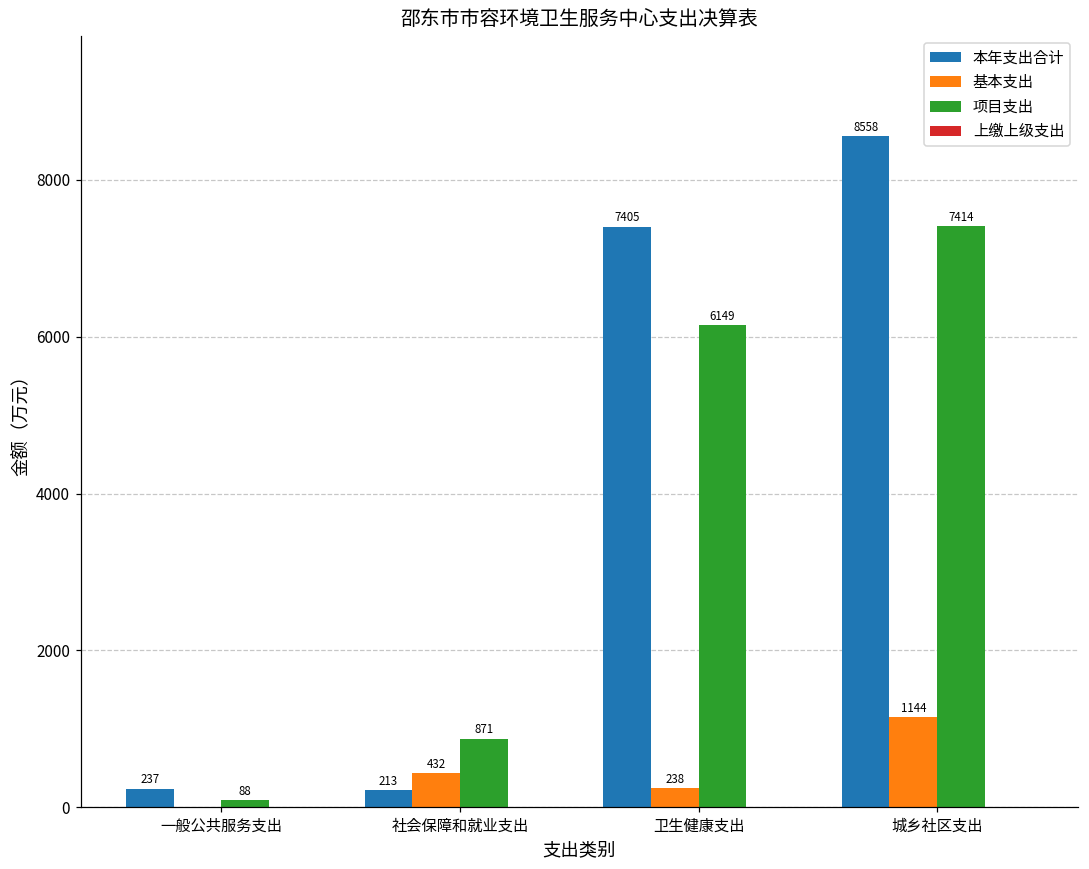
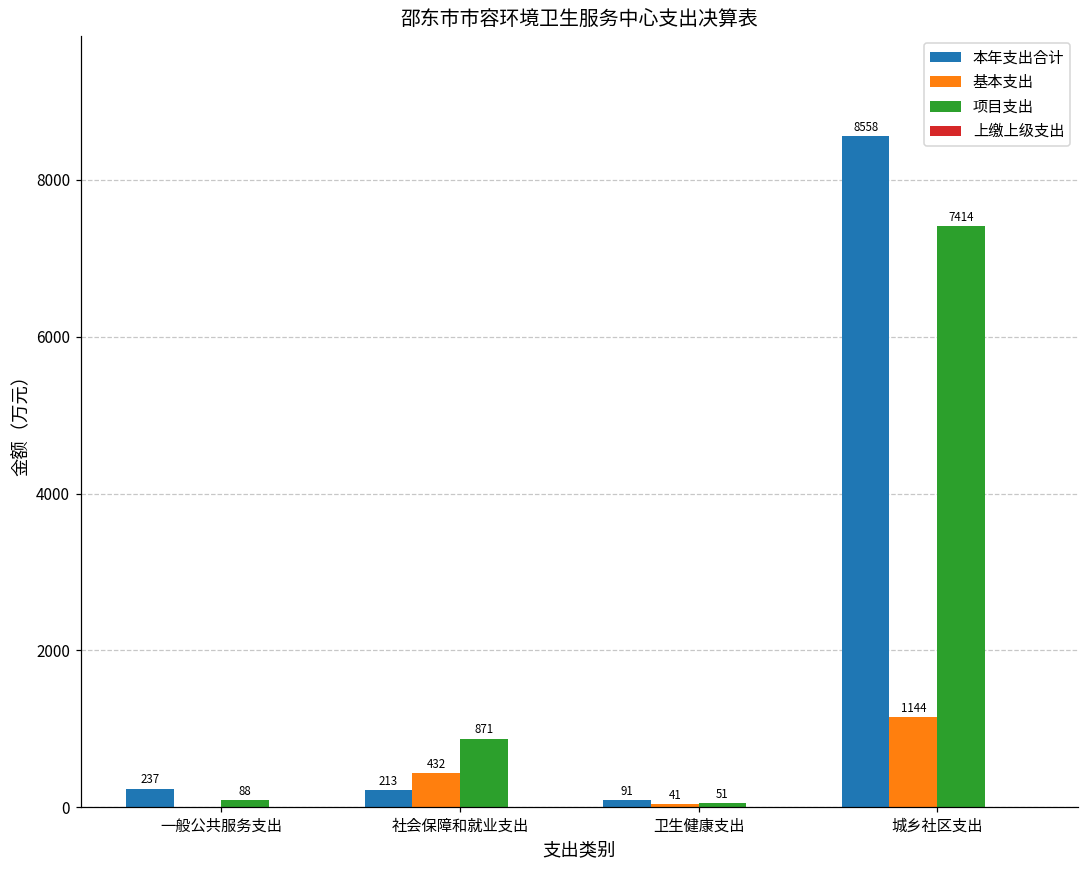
  {
    "本年支出合计": {
      "一般公共服务支出": 237,
      "社会保障和就业支出": 213,
-     "卫生健康支出": 7405,
+     "卫生健康支出": 91,
      "城乡社区支出": 8558
    },
    "基本支出": {
      "社会保障和就业支出": 432,
-     "卫生健康支出": 238,
+     "卫生健康支出": 41,
      "城乡社区支出": 1144
    },
    "项目支出": {
      "一般公共服务支出": 88,
      "社会保障和就业支出": 871,
-     "卫生健康支出": 6149,
+     "卫生健康支出": 51,
      "城乡社区支出": 7414
    },
    "上缴上级支出": {
      "一般公共服务支出": 0,
      "社会保障和就业支出": 0,
      "卫生健康支出": 0,
      "城乡社区支出": 0
    }
  }
